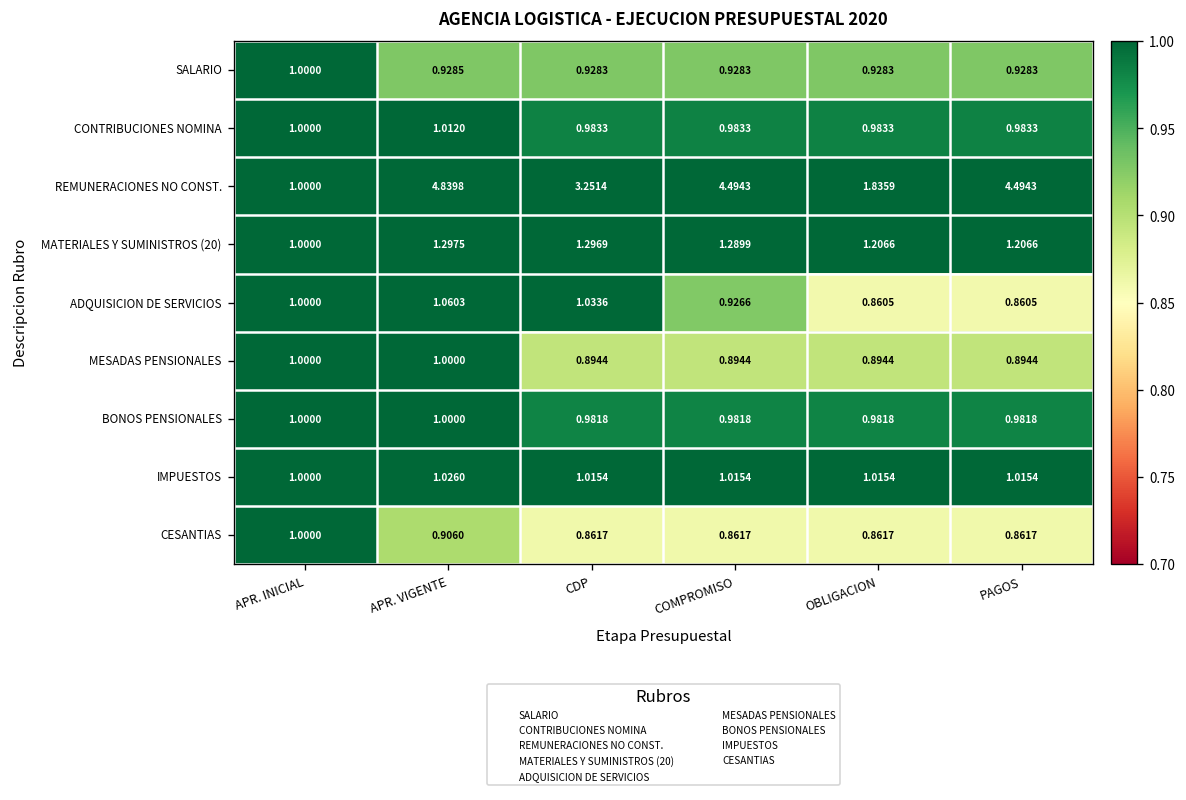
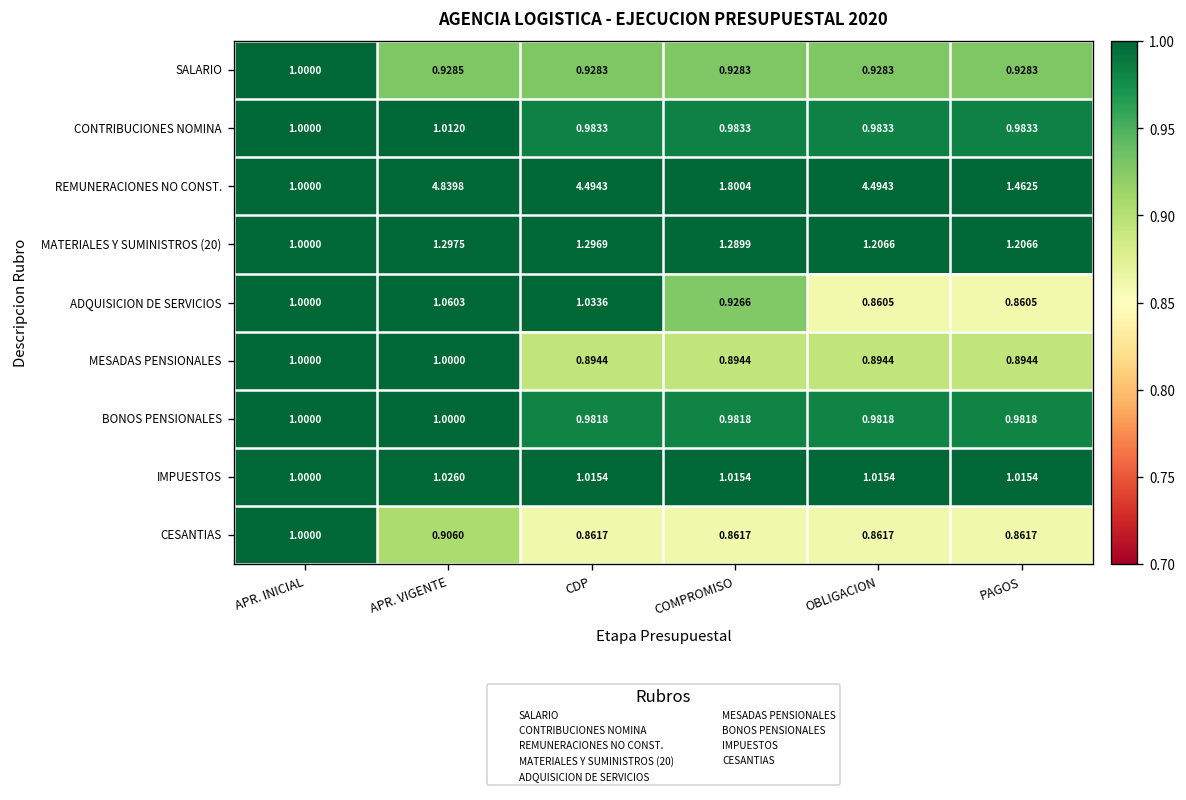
  {
    "SALARIO": {
      "APR. INICIAL": 1.0000,
      "APR. VIGENTE": 0.9285,
      "CDP": 0.9283,
      "COMPROMISO": 0.9283,
      "OBLIGACION": 0.9283,
      "PAGOS": 0.9283
    },
    "CONTRIBUCIONES NOMINA": {
      "APR. INICIAL": 1.0000,
      "APR. VIGENTE": 1.0120,
      "CDP": 0.9833,
      "COMPROMISO": 0.9833,
      "OBLIGACION": 0.9833,
      "PAGOS": 0.9833
    },
    "REMUNERACIONES NO CONST.": {
      "APR. INICIAL": 1.0000,
      "APR. VIGENTE": 4.8398,
-     "CDP": 3.2514,
-     "COMPROMISO": 4.4943,
-     "OBLIGACION": 1.8359,
-     "PAGOS": 4.4943
+     "CDP": 4.4943,
+     "COMPROMISO": 1.8004,
+     "OBLIGACION": 4.4943,
+     "PAGOS": 1.4625
    },
    "MATERIALES Y SUMINISTROS (20)": {
      "APR. INICIAL": 1.0000,
      "APR. VIGENTE": 1.2975,
      "CDP": 1.2969,
      "COMPROMISO": 1.2899,
      "OBLIGACION": 1.2066,
      "PAGOS": 1.2066
    },
    "ADQUISICION DE SERVICIOS": {
      "APR. INICIAL": 1.0000,
      "APR. VIGENTE": 1.0603,
      "CDP": 1.0336,
      "COMPROMISO": 0.9266,
      "OBLIGACION": 0.8605,
      "PAGOS": 0.8605
    },
    "MESADAS PENSIONALES": {
      "APR. INICIAL": 1.0000,
      "APR. VIGENTE": 1.0000,
      "CDP": 0.8944,
      "COMPROMISO": 0.8944,
      "OBLIGACION": 0.8944,
      "PAGOS": 0.8944
    },
    "BONOS PENSIONALES": {
      "APR. INICIAL": 1.0000,
      "APR. VIGENTE": 1.0000,
      "CDP": 0.9818,
      "COMPROMISO": 0.9818,
      "OBLIGACION": 0.9818,
      "PAGOS": 0.9818
    },
    "IMPUESTOS": {
      "APR. INICIAL": 1.0000,
      "APR. VIGENTE": 1.0260,
      "CDP": 1.0154,
      "COMPROMISO": 1.0154,
      "OBLIGACION": 1.0154,
      "PAGOS": 1.0154
    },
    "CESANTIAS": {
      "APR. INICIAL": 1.0000,
      "APR. VIGENTE": 0.9060,
      "CDP": 0.8617,
      "COMPROMISO": 0.8617,
      "OBLIGACION": 0.8617,
      "PAGOS": 0.8617
    }
  }
